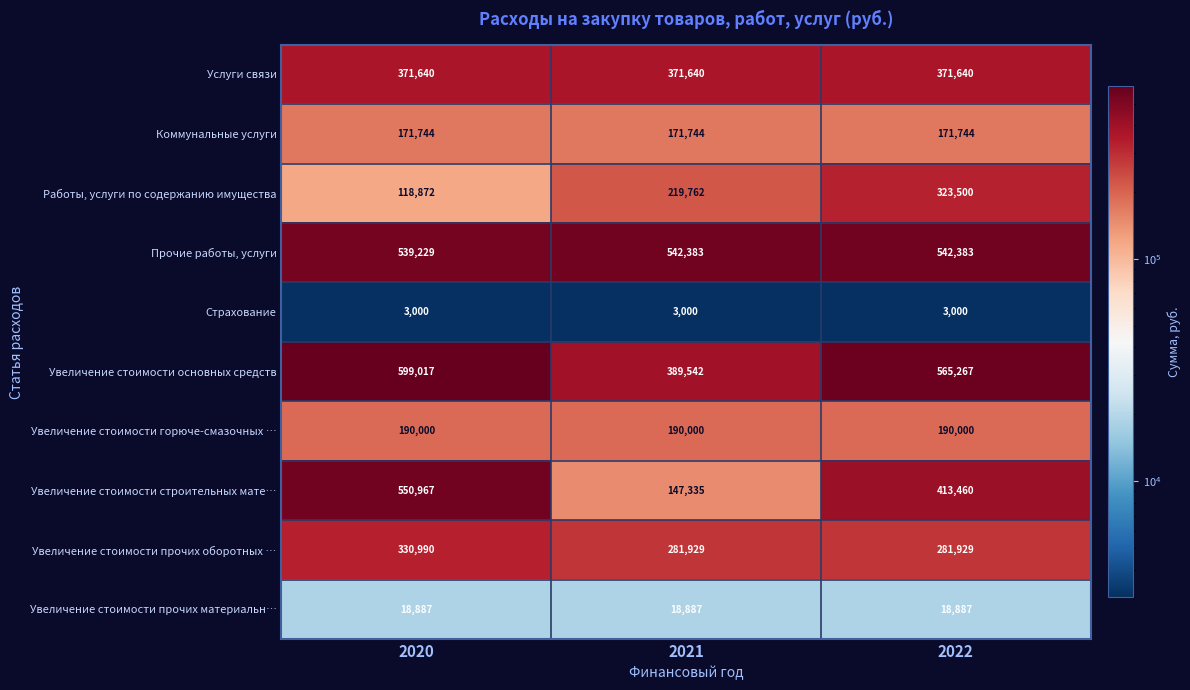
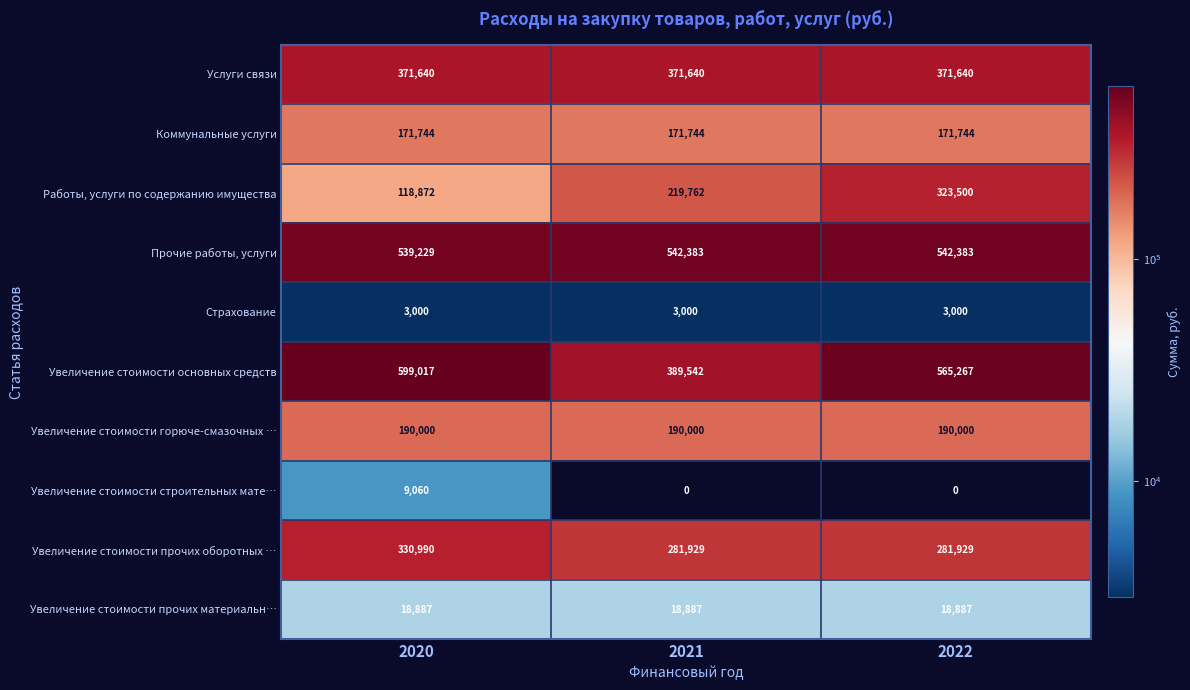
  {
    "Услуги связи": {
      "2020": "371,640",
      "2021": "371,640",
      "2022": "371,640"
    },
    "Коммунальные услуги": {
      "2020": "171,744",
      "2021": "171,744",
      "2022": "171,744"
    },
    "Работы, услуги по содержанию имущества": {
      "2020": "118,872",
      "2021": "219,762",
      "2022": "323,500"
    },
    "Прочие работы, услуги": {
      "2020": "539,229",
      "2021": "542,383",
      "2022": "542,383"
    },
    "Страхование": {
      "2020": "3,000",
      "2021": "3,000",
      "2022": "3,000"
    },
    "Увеличение стоимости основных средств": {
      "2020": "599,017",
      "2021": "389,542",
      "2022": "565,267"
    },
    "Увеличение стоимости горюче-смазочных …": {
      "2020": "190,000",
      "2021": "190,000",
      "2022": "190,000"
    },
    "Увеличение стоимости строительных мате…": {
-     "2020": "550,967",
-     "2021": "147,335",
-     "2022": "413,460"
+     "2020": "9,060",
+     "2021": "0",
+     "2022": "0"
    },
    "Увеличение стоимости прочих оборотных …": {
      "2020": "330,990",
      "2021": "281,929",
      "2022": "281,929"
    },
    "Увеличение стоимости прочих материальн…": {
      "2020": "18,887",
      "2021": "18,887",
      "2022": "18,887"
    }
  }
